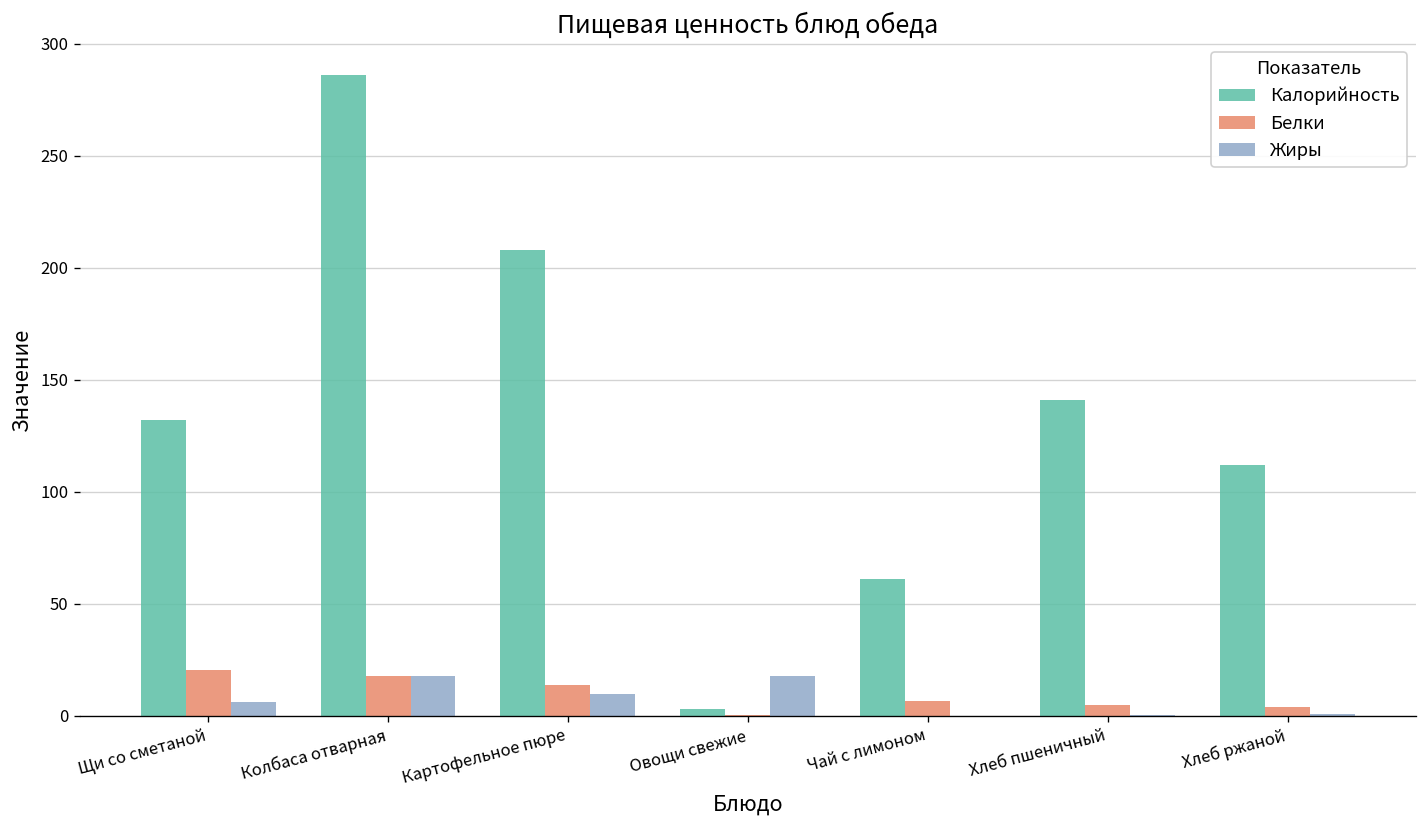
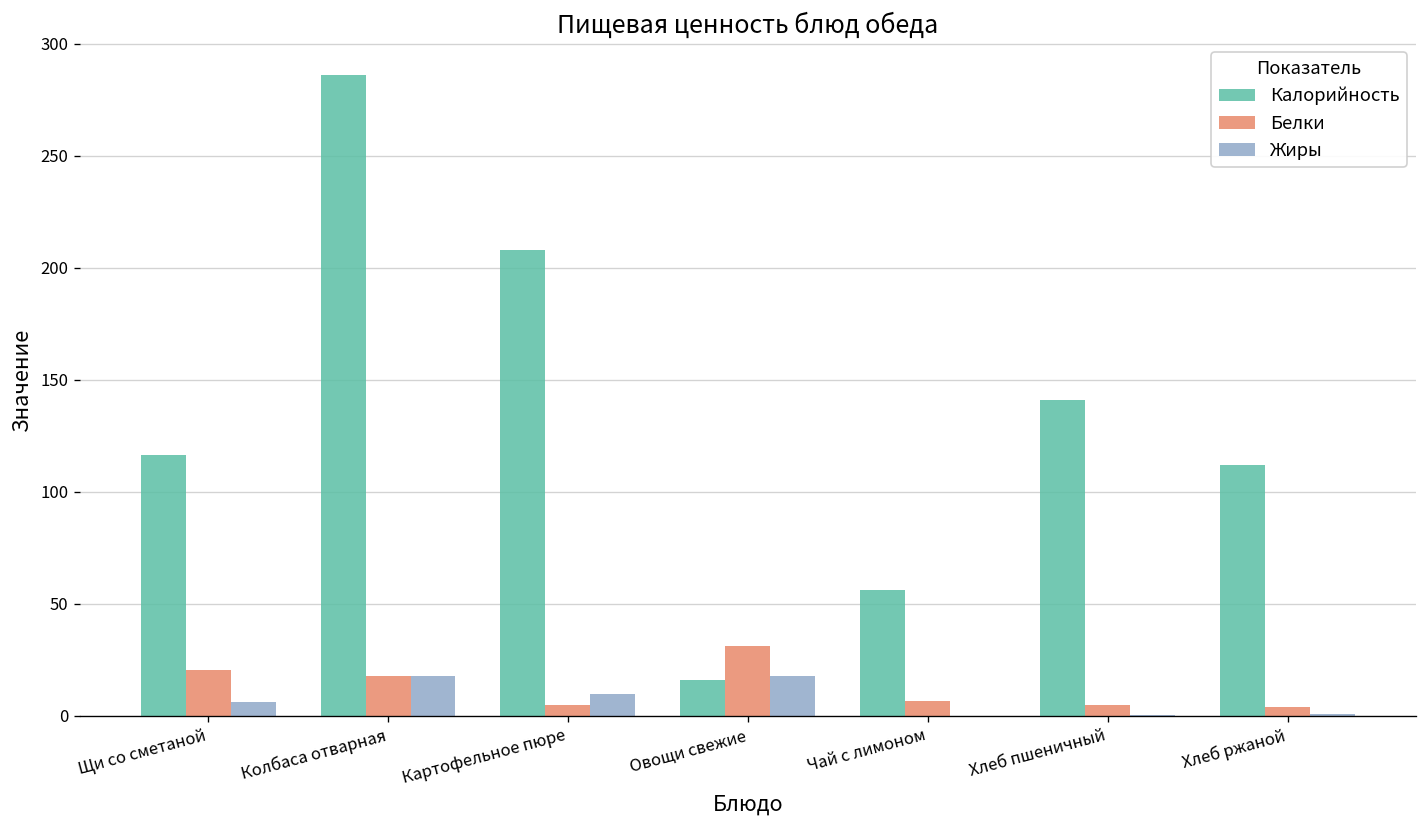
  {
    "Калорийность": {
-     "Щи со сметаной": 132,
+     "Щи со сметаной": 117,
      "Колбаса отварная": 286,
      "Картофельное пюре": 208,
-     "Овощи свежие": 3,
-     "Чай с лимоном": 61,
+     "Овощи свежие": 16,
+     "Чай с лимоном": 56,
      "Хлеб пшеничный": 141,
      "Хлеб ржаной": 112
    },
    "Белки": {
      "Щи со сметаной": 20,
      "Колбаса отварная": 18,
-     "Картофельное пюре": 14,
-     "Овощи свежие": 0,
+     "Картофельное пюре": 5,
+     "Овощи свежие": 31,
      "Чай с лимоном": 7,
      "Хлеб пшеничный": 5,
      "Хлеб ржаной": 4
    },
    "Жиры": {
      "Щи со сметаной": 6,
      "Колбаса отварная": 18,
      "Картофельное пюре": 10,
      "Овощи свежие": 17,
      "Чай с лимоном": 0
    }
  }
